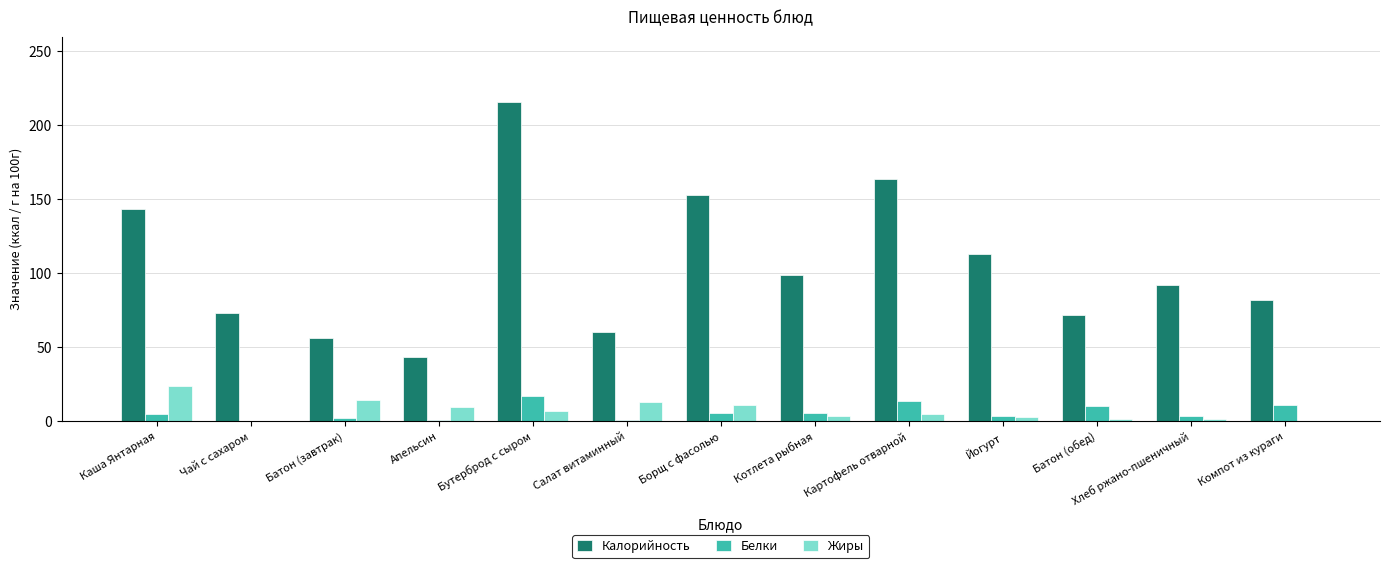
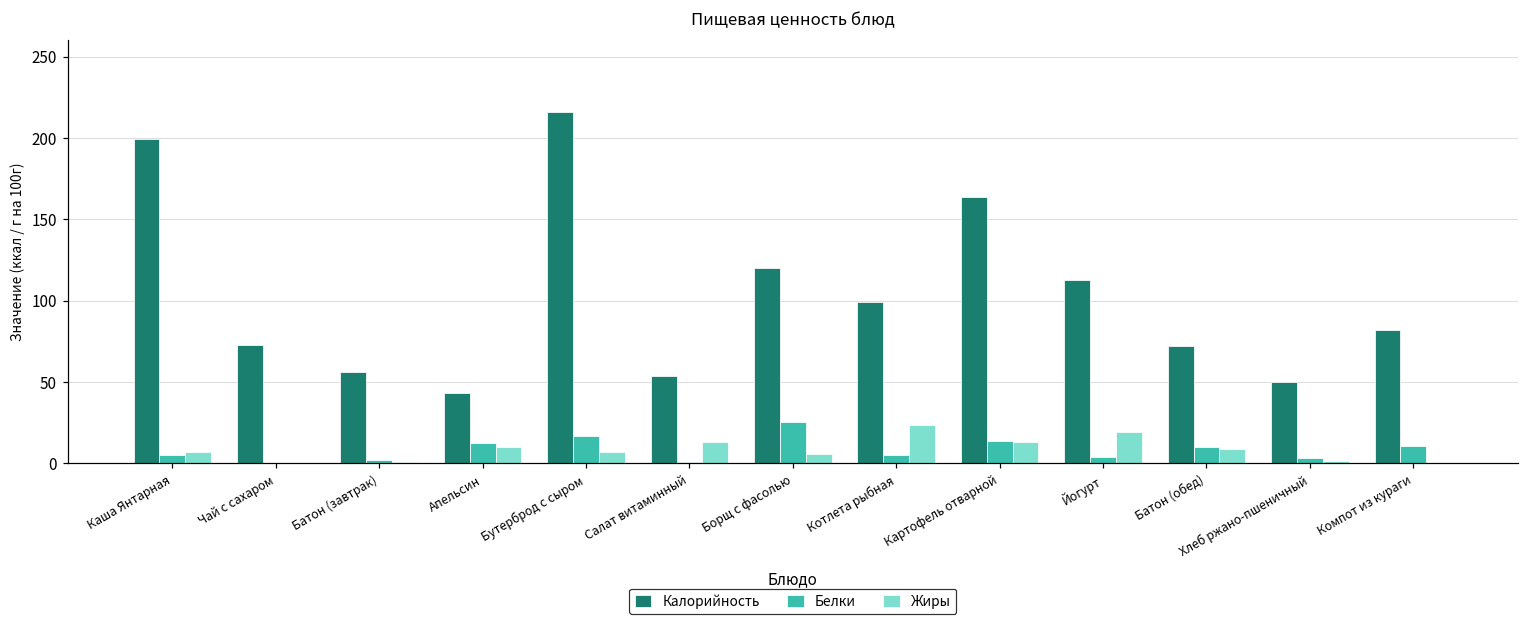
  {
    "Калорийность": {
-     "Каша Янтарная": 143,
+     "Каша Янтарная": 199,
      "Чай с сахаром": 73,
      "Батон (завтрак)": 56,
      "Апельсин": 43,
      "Бутерброд с сыром": 216,
-     "Салат витаминный": 60,
-     "Борщ с фасолью": 153,
+     "Салат витаминный": 54,
+     "Борщ с фасолью": 120,
      "Котлета рыбная": 99,
      "Картофель отварной": 164,
      "Йогурт": 113,
      "Батон (обед)": 72,
-     "Хлеб ржано-пшеничный": 92,
+     "Хлеб ржано-пшеничный": 50,
      "Компот из кураги": 82
    },
    "Белки": {
      "Каша Янтарная": 5,
      "Батон (завтрак)": 2,
-     "Апельсин": 1,
+     "Апельсин": 12,
      "Бутерброд с сыром": 17,
-     "Борщ с фасолью": 5,
+     "Борщ с фасолью": 25,
      "Котлета рыбная": 5,
      "Картофель отварной": 14,
      "Йогурт": 4,
      "Батон (обед)": 10,
      "Хлеб ржано-пшеничный": 3,
      "Компот из кураги": 11
    },
    "Жиры": {
-     "Каша Янтарная": 24,
-     "Батон (завтрак)": 14,
+     "Каша Янтарная": 7,
+     "Батон (завтрак)": 1,
      "Апельсин": 10,
      "Бутерброд с сыром": 7,
      "Салат витаминный": 13,
-     "Борщ с фасолью": 11,
-     "Котлета рыбная": 3,
-     "Картофель отварной": 5,
-     "Йогурт": 3,
-     "Батон (обед)": 1,
+     "Борщ с фасолью": 5,
+     "Котлета рыбная": 24,
+     "Картофель отварной": 13,
+     "Йогурт": 19,
+     "Батон (обед)": 9,
      "Хлеб ржано-пшеничный": 2
    }
  }
